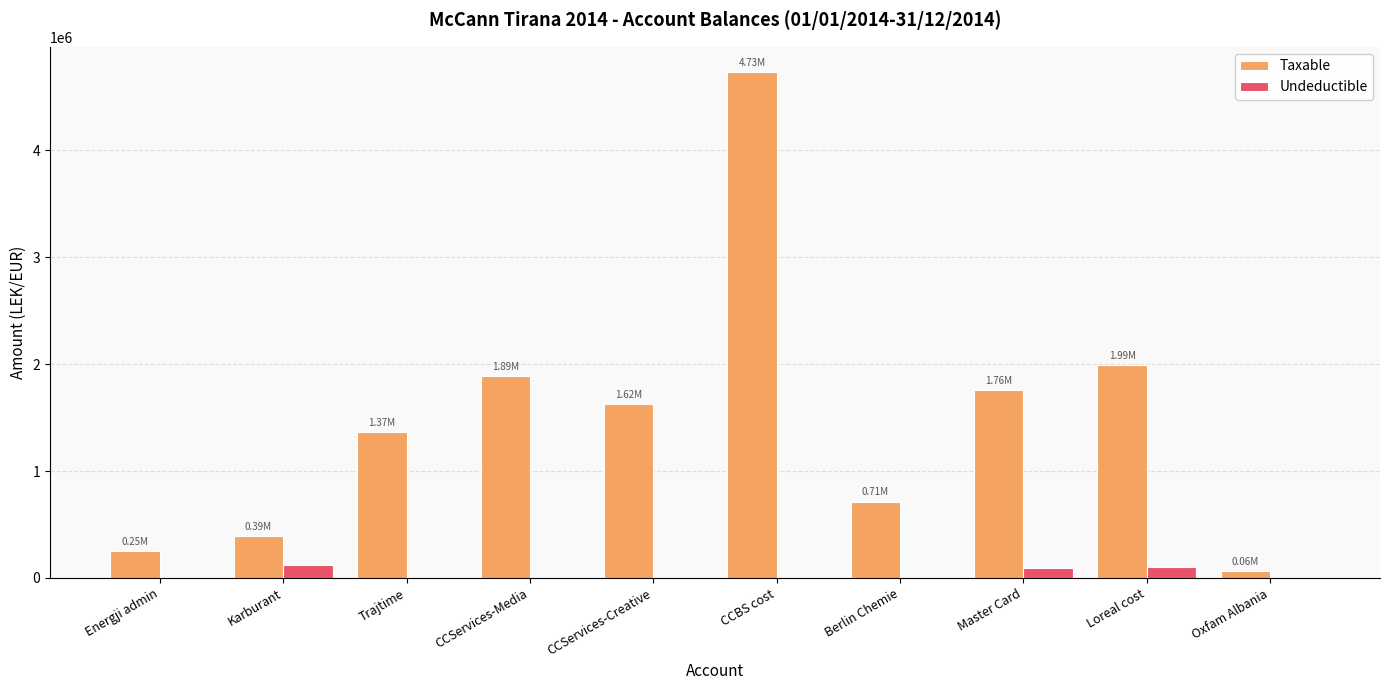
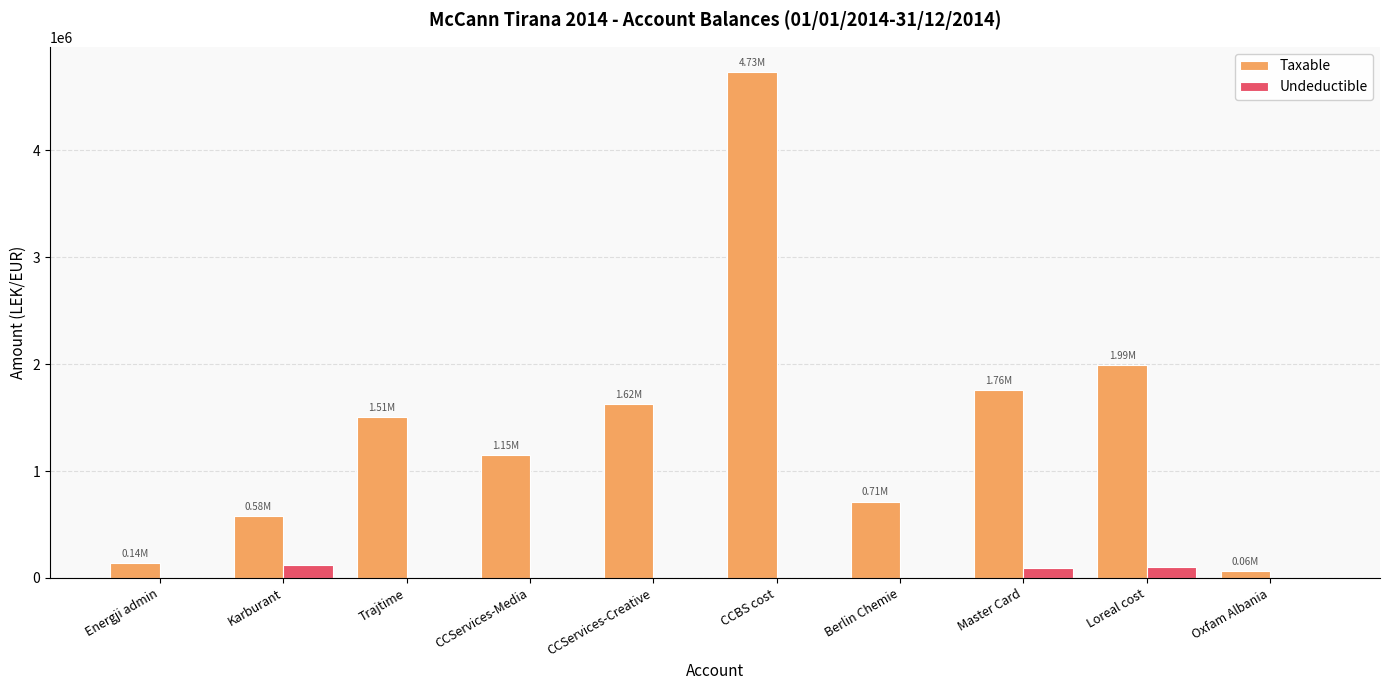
  {
    "Taxable": {
-     "Energji admin": "0.25M",
-     "Karburant": "0.39M",
-     "Trajtime": "1.37M",
-     "CCServices-Media": "1.89M",
+     "Energji admin": "0.14M",
+     "Karburant": "0.58M",
+     "Trajtime": "1.51M",
+     "CCServices-Media": "1.15M",
      "CCServices-Creative": "1.62M",
      "CCBS cost": "4.73M",
      "Berlin Chemie": "0.71M",
      "Master Card": "1.76M",
      "Loreal cost": "1.99M",
      "Oxfam Albania": "0.06M"
    },
    "Undeductible": {
      "Energji admin": "0",
      "Karburant": "120000",
      "Trajtime": "0",
      "CCServices-Media": "0",
      "CCServices-Creative": "0",
      "Berlin Chemie": "0",
      "Master Card": "90000",
      "Loreal cost": "110000",
      "Oxfam Albania": "0"
    }
  }
